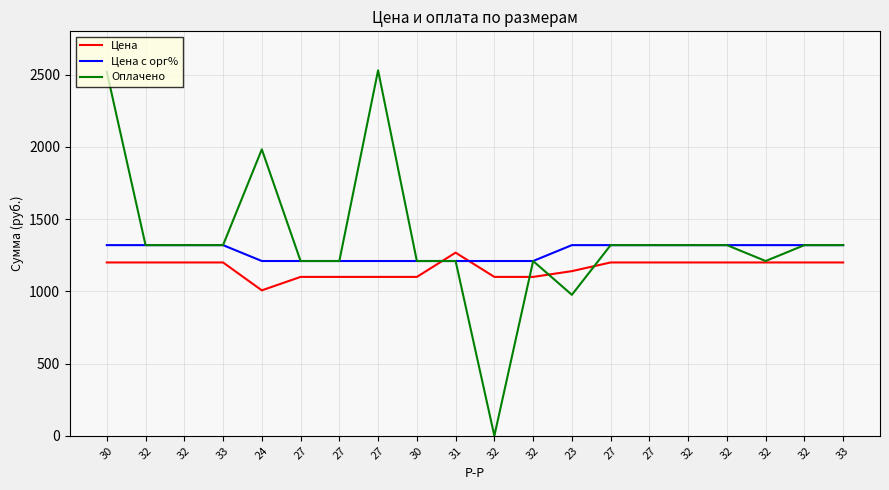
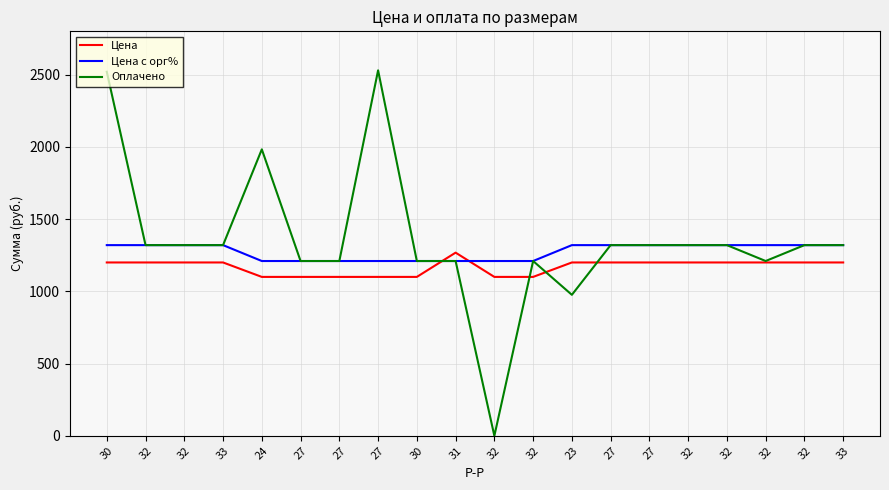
  {
    "Цена": {
-     "24": 1010,
+     "24": 1100,
      "31": 1270,
-     "23": 1140
+     "23": 1200
    },
    "Цена с орг%": {
      "24": 1210,
      "23": 1320
    },
    "Оплачено": {
      "24": 1980,
      "23": 980
    }
  }
